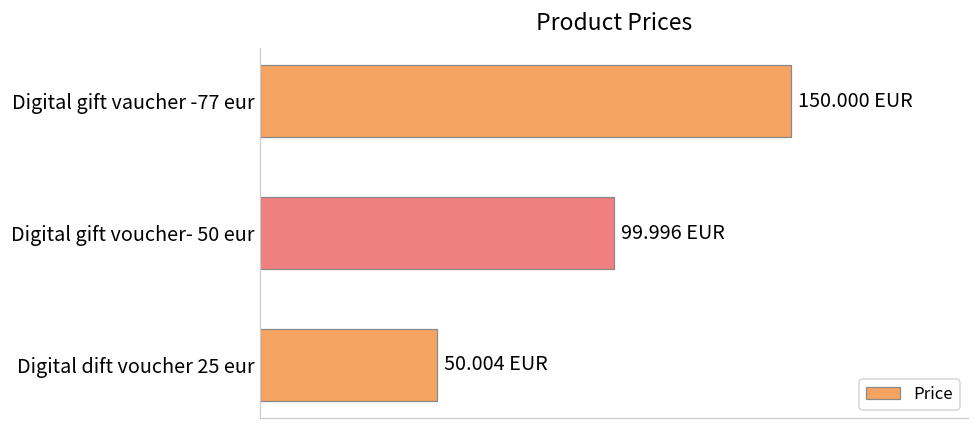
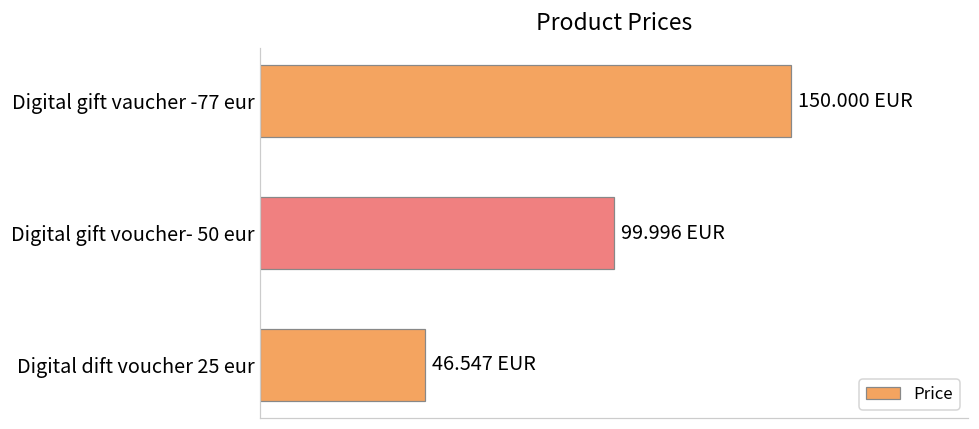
  {
    "Digital gift vaucher -77 eur": 150.000,
    "Digital gift voucher- 50 eur": 99.996,
-   "Digital dift voucher 25 eur": 50.004
+   "Digital dift voucher 25 eur": 46.547
  }
